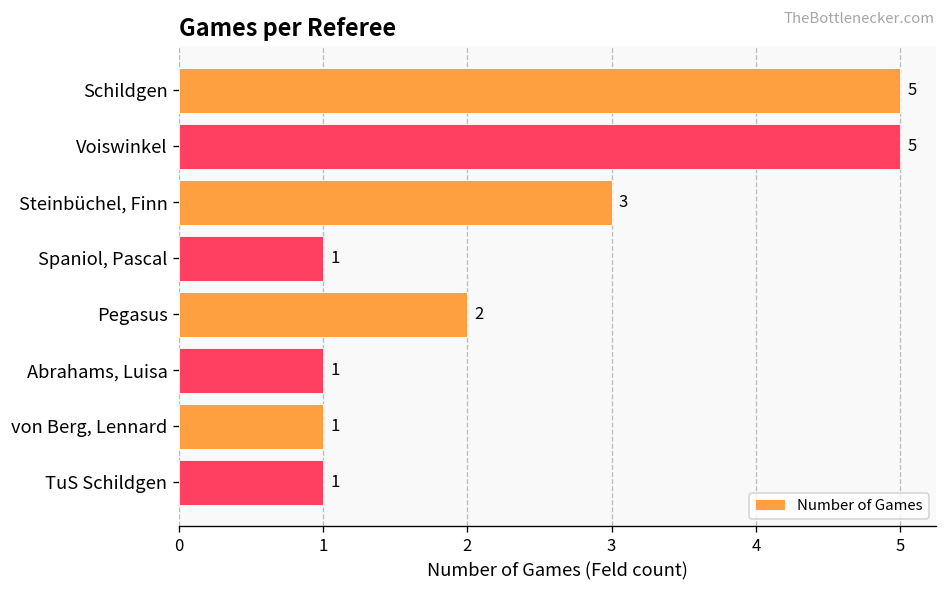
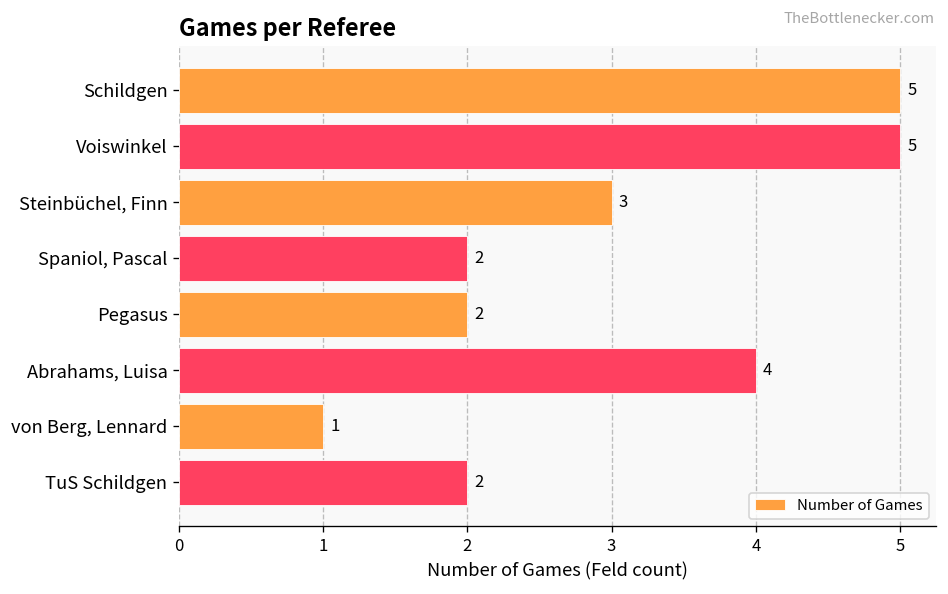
  {
    "Schildgen": 5,
    "Voiswinkel": 5,
    "Steinbüchel, Finn": 3,
-   "Spaniol, Pascal": 1,
+   "Spaniol, Pascal": 2,
    "Pegasus": 2,
-   "Abrahams, Luisa": 1,
+   "Abrahams, Luisa": 4,
    "von Berg, Lennard": 1,
-   "TuS Schildgen": 1
+   "TuS Schildgen": 2
  }
